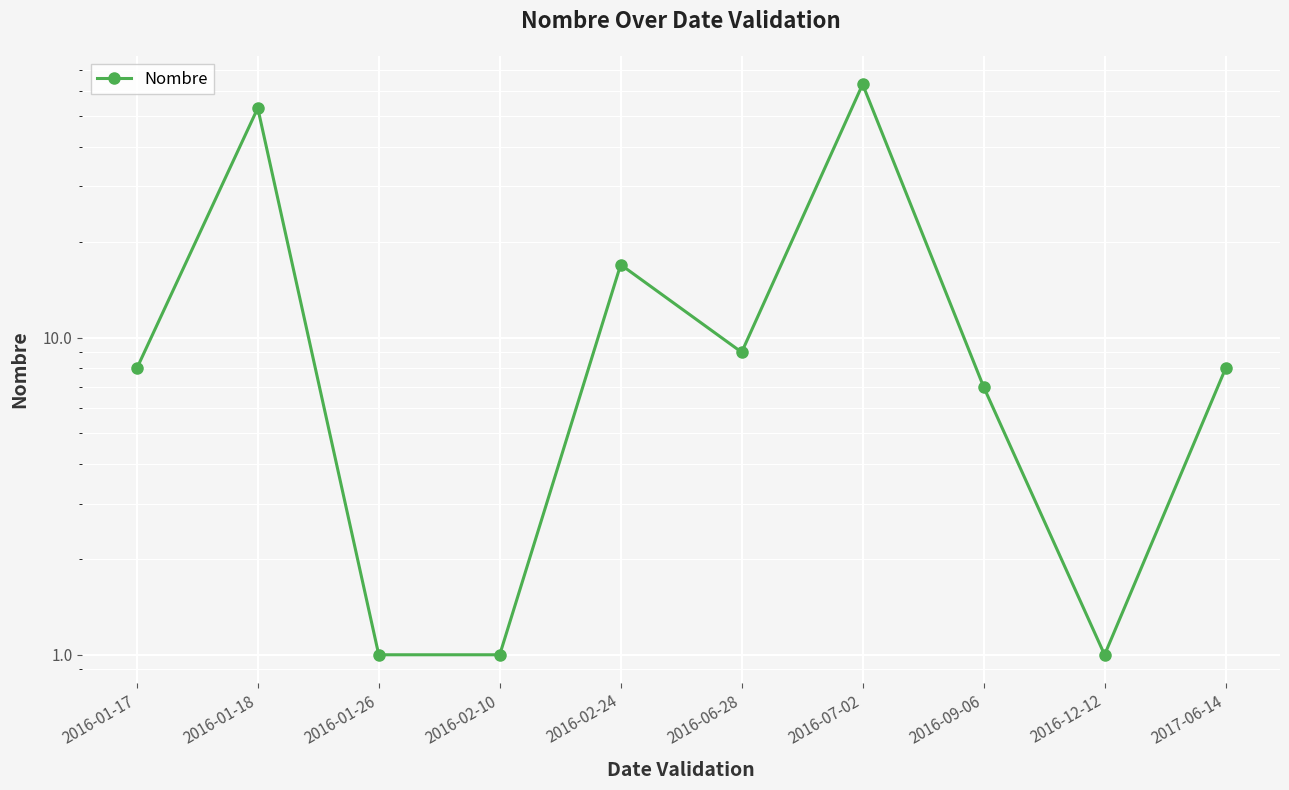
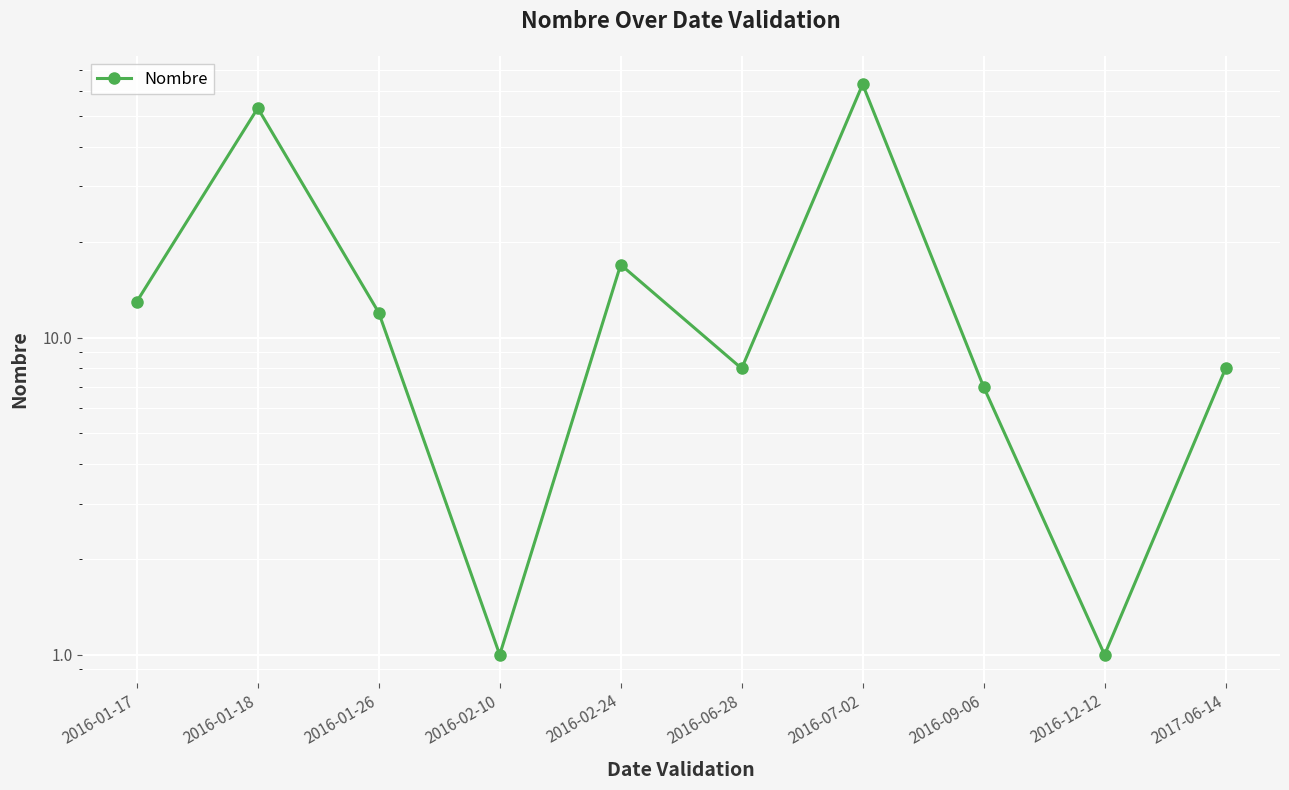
  {
-   "2016-01-17": 8,
+   "2016-01-17": 13,
    "2016-01-18": 53,
-   "2016-01-26": 1,
+   "2016-01-26": 12,
    "2016-02-10": 1,
    "2016-02-24": 17,
-   "2016-06-28": 9,
+   "2016-06-28": 8,
    "2016-07-02": 63,
    "2016-09-06": 7,
    "2016-12-12": 1,
    "2017-06-14": 8
  }
